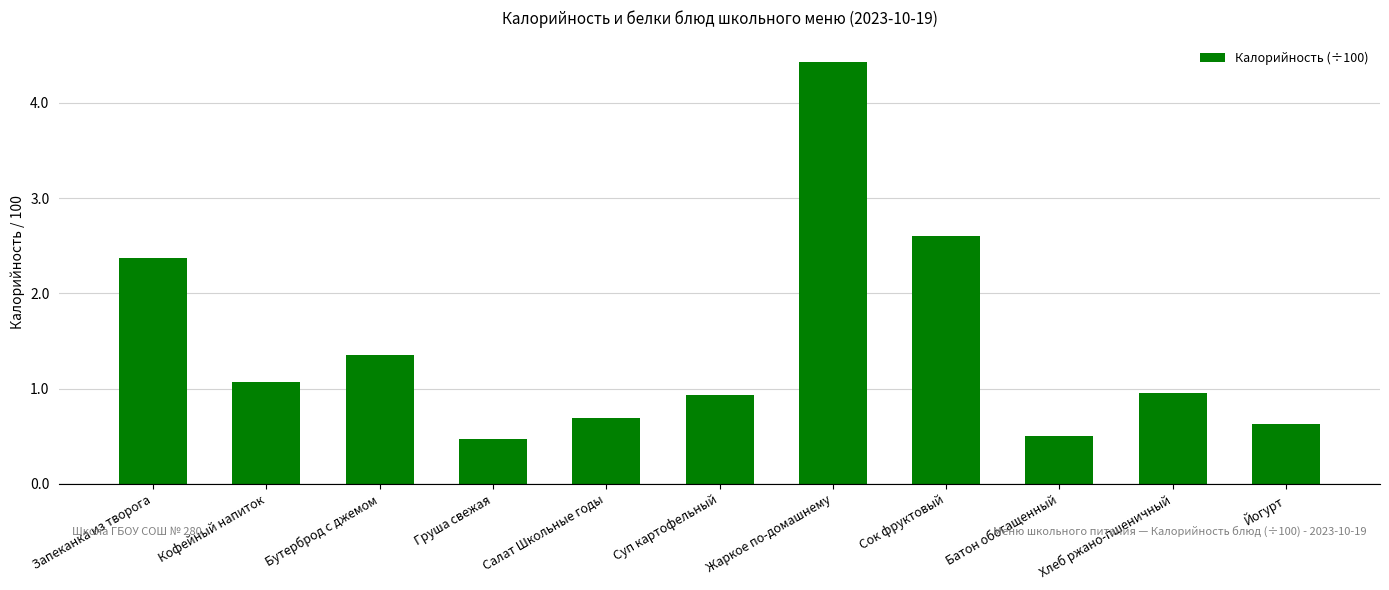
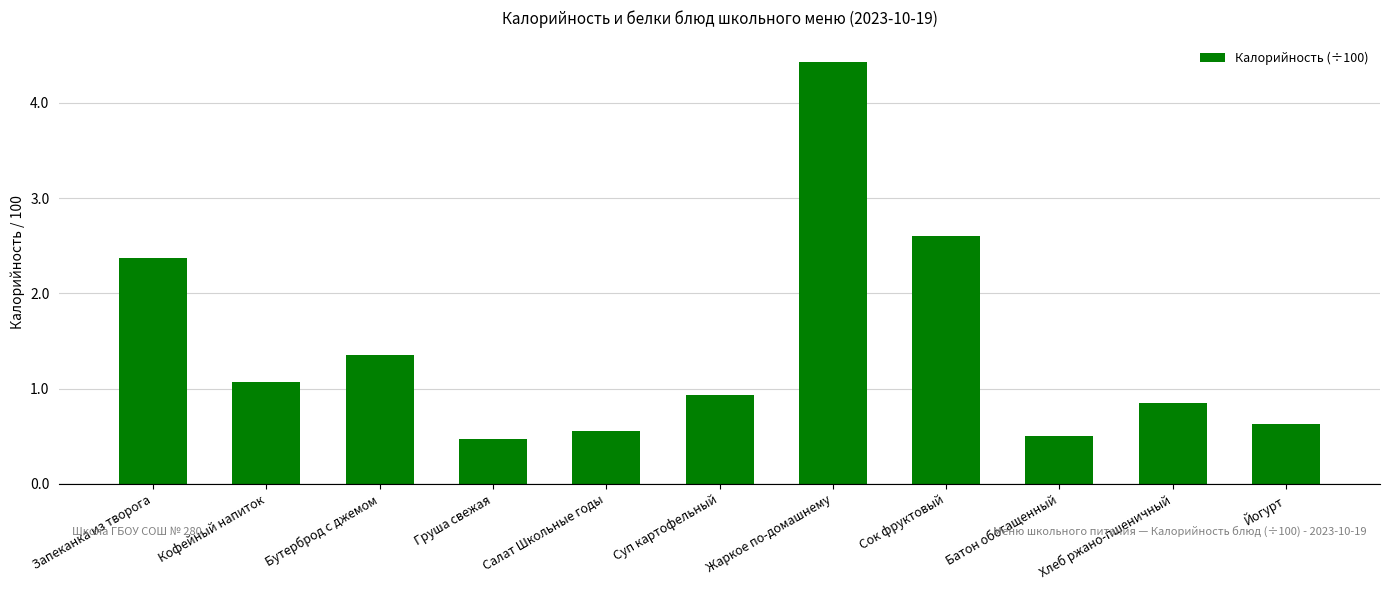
  {
    "Запеканка из творога": 2.4,
    "Кофейный напиток": 1.1,
    "Бутерброд с джемом": 1.4,
    "Груша свежая": 0.5,
-   "Салат Школьные годы": 0.7,
+   "Салат Школьные годы": 0.6,
    "Суп картофельный": 0.9,
    "Жаркое по-домашнему": 4.4,
    "Сок фруктовый": 2.6,
    "Батон обогащенный": 0.5,
-   "Хлеб ржано-пшеничный": 1.0,
+   "Хлеб ржано-пшеничный": 0.8,
    "Йогурт": 0.6
  }
